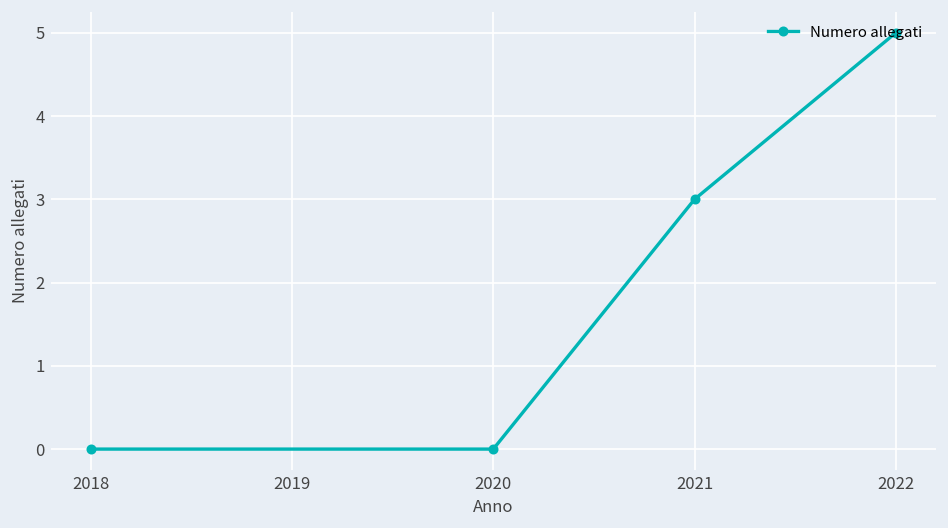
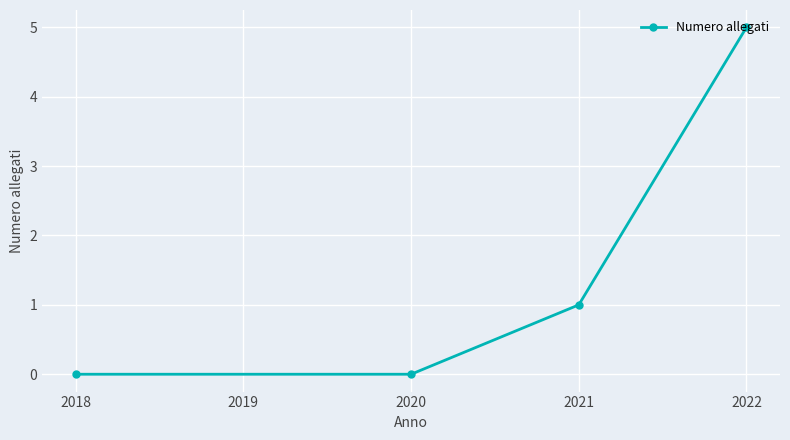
  {
    "2018": 0,
    "2020": 0,
-   "2021": 3
+   "2021": 1
  }
